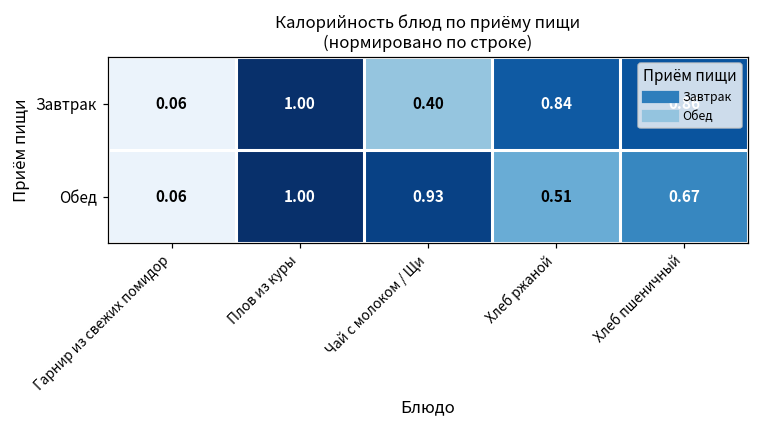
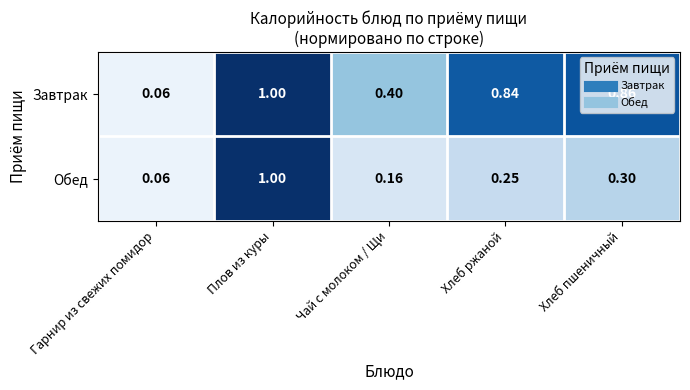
  {
    "Завтрак": {
      "Гарнир из свежих помидор": 0.06,
      "Плов из куры": 1.00,
      "Чай с молоком / Щи": 0.40,
      "Хлеб ржаной": 0.84
    },
    "Обед": {
      "Гарнир из свежих помидор": 0.06,
      "Плов из куры": 1.00,
-     "Чай с молоком / Щи": 0.93,
-     "Хлеб ржаной": 0.51,
-     "Хлеб пшеничный": 0.67
+     "Чай с молоком / Щи": 0.16,
+     "Хлеб ржаной": 0.25,
+     "Хлеб пшеничный": 0.30
    }
  }
